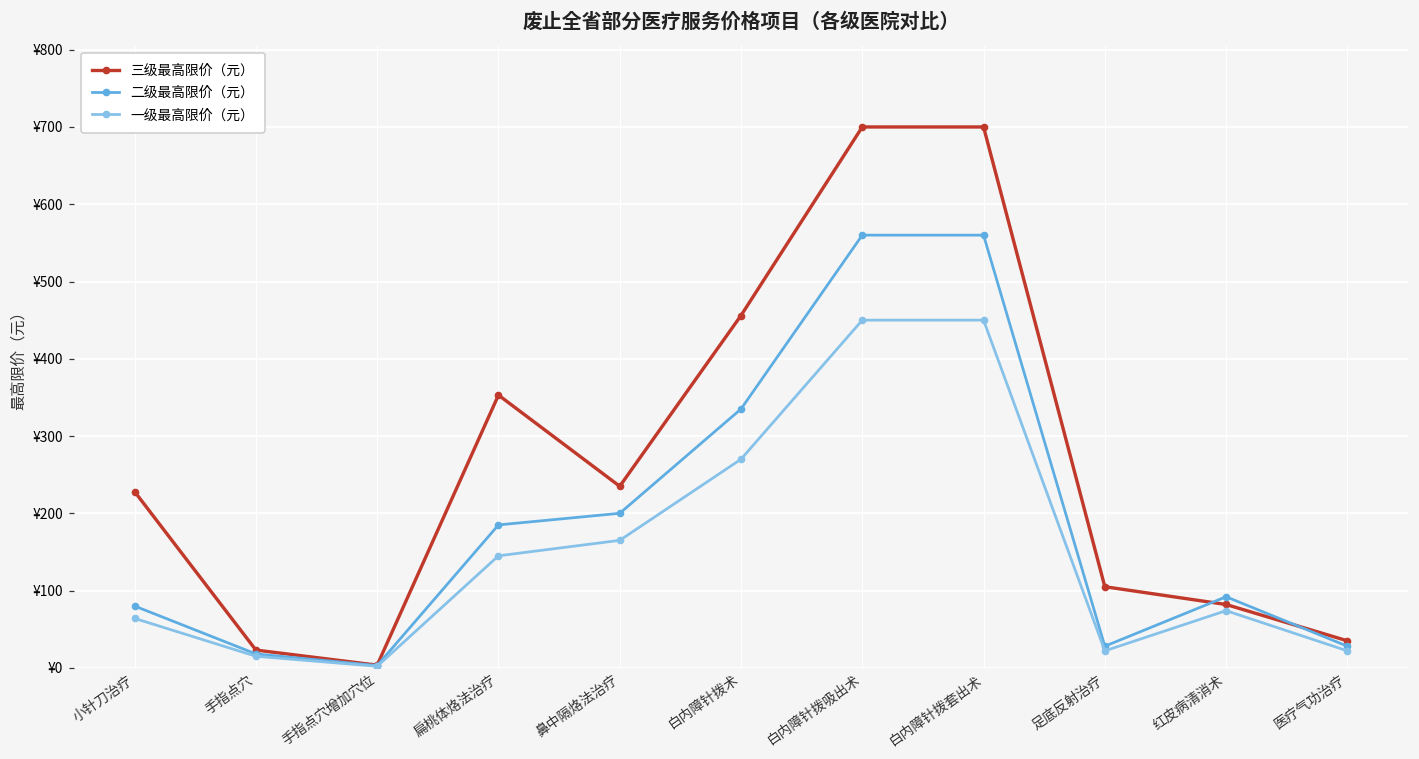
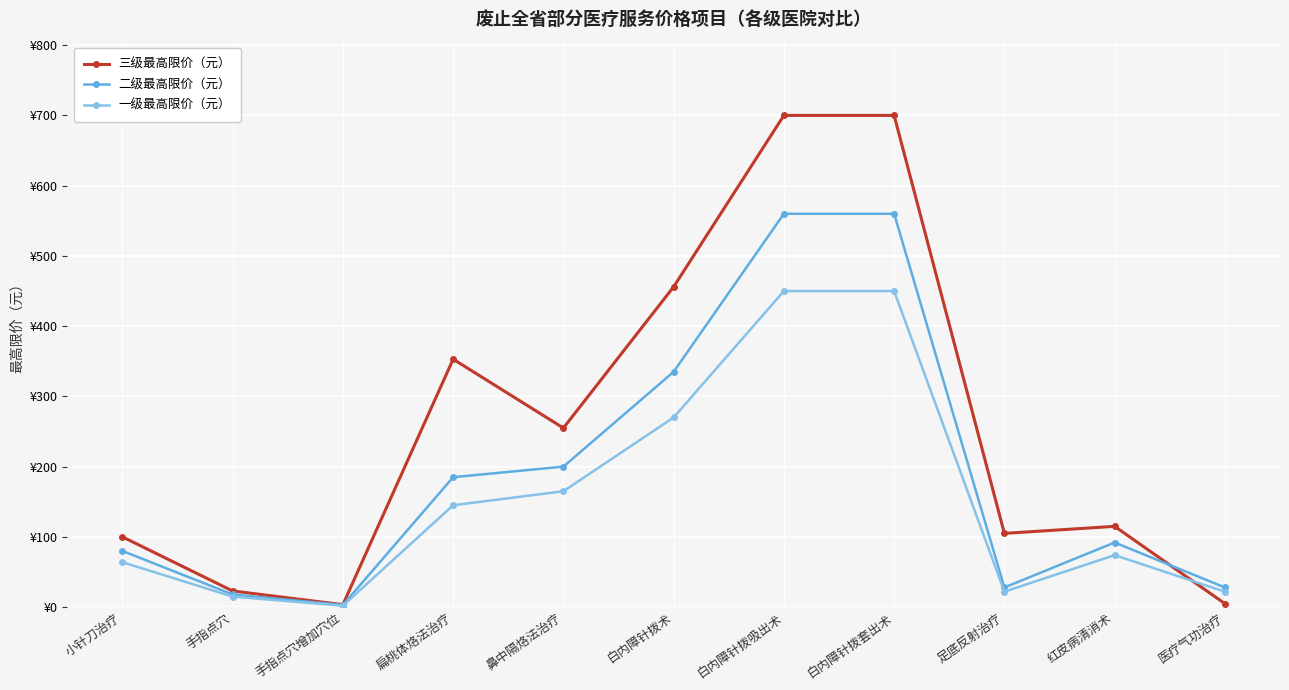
  {
    "三级最高限价（元）": {
-     "小针刀治疗": "¥230",
+     "小针刀治疗": "¥100",
      "手指点穴": "¥20",
      "扁桃体烙法治疗": "¥350",
-     "鼻中隔烙法治疗": "¥240",
+     "鼻中隔烙法治疗": "¥260",
      "白内障针拨术": "¥460",
      "白内障针拨吸出术": "¥700",
      "白内障针拨套出术": "¥700",
      "足底反射治疗": "¥110",
-     "红皮病清消术": "¥80",
-     "医疗气功治疗": "¥40"
+     "红皮病清消术": "¥120",
+     "医疗气功治疗": "¥10"
    }
  }
